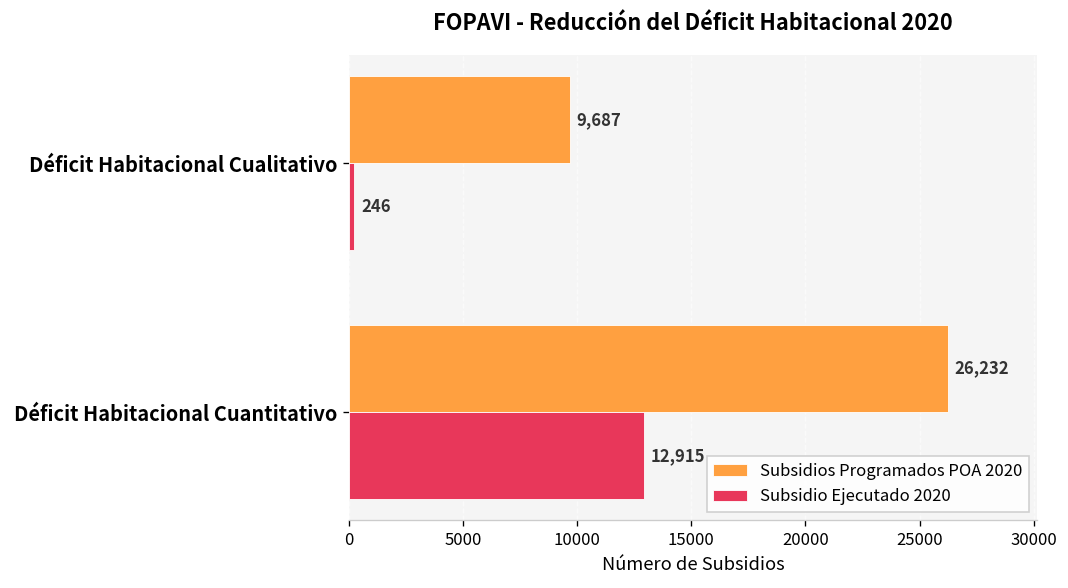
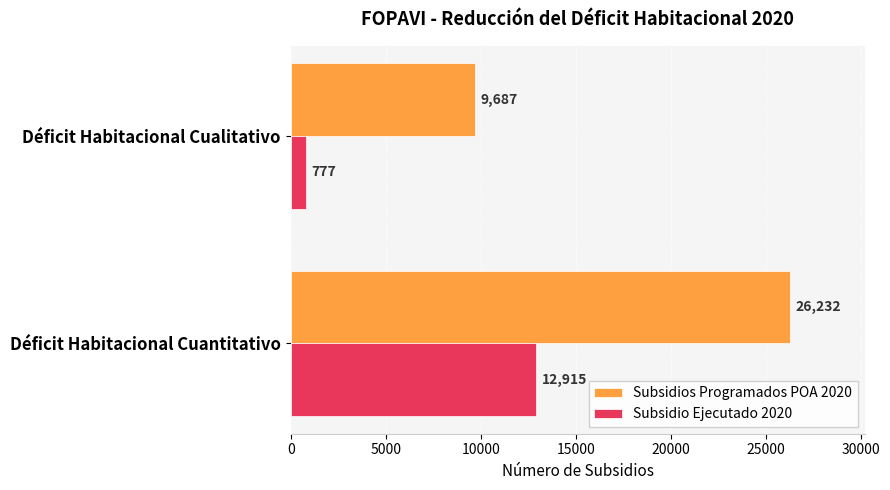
  {
    "Subsidios Programados POA 2020": {
      "Déficit Habitacional Cualitativo": "9,687",
      "Déficit Habitacional Cuantitativo": "26,232"
    },
    "Subsidio Ejecutado 2020": {
-     "Déficit Habitacional Cualitativo": "246",
+     "Déficit Habitacional Cualitativo": "777",
      "Déficit Habitacional Cuantitativo": "12,915"
    }
  }
